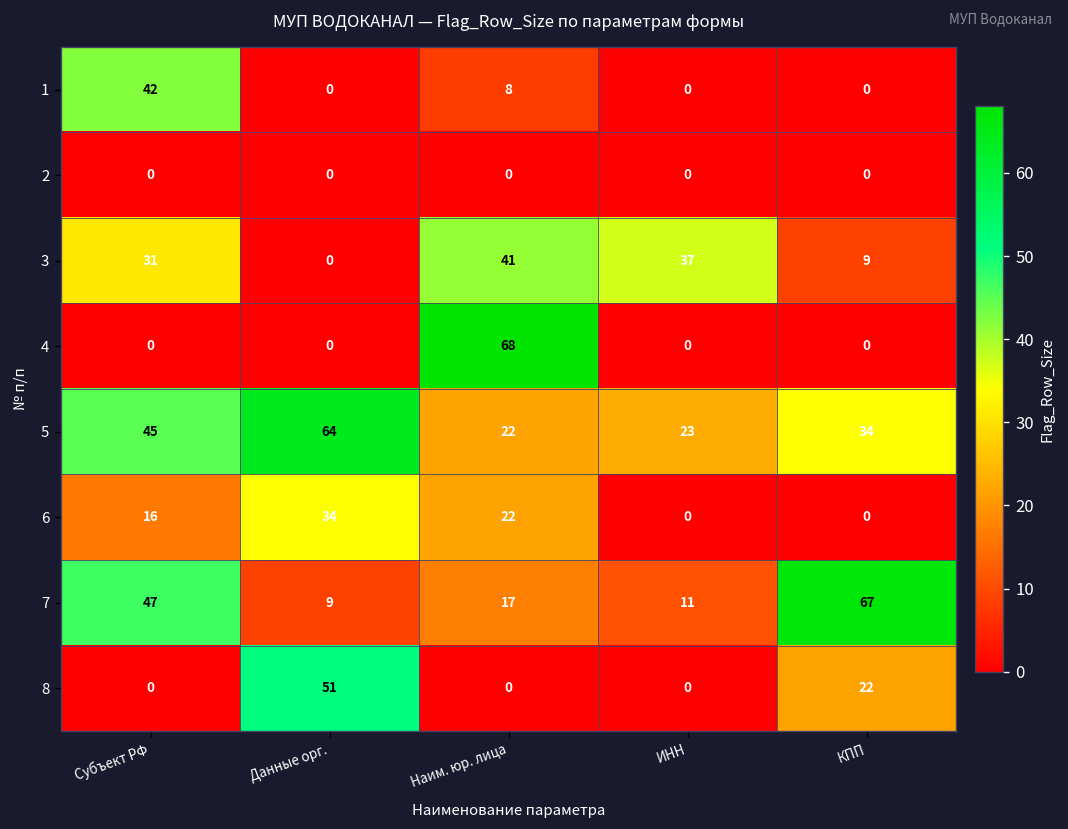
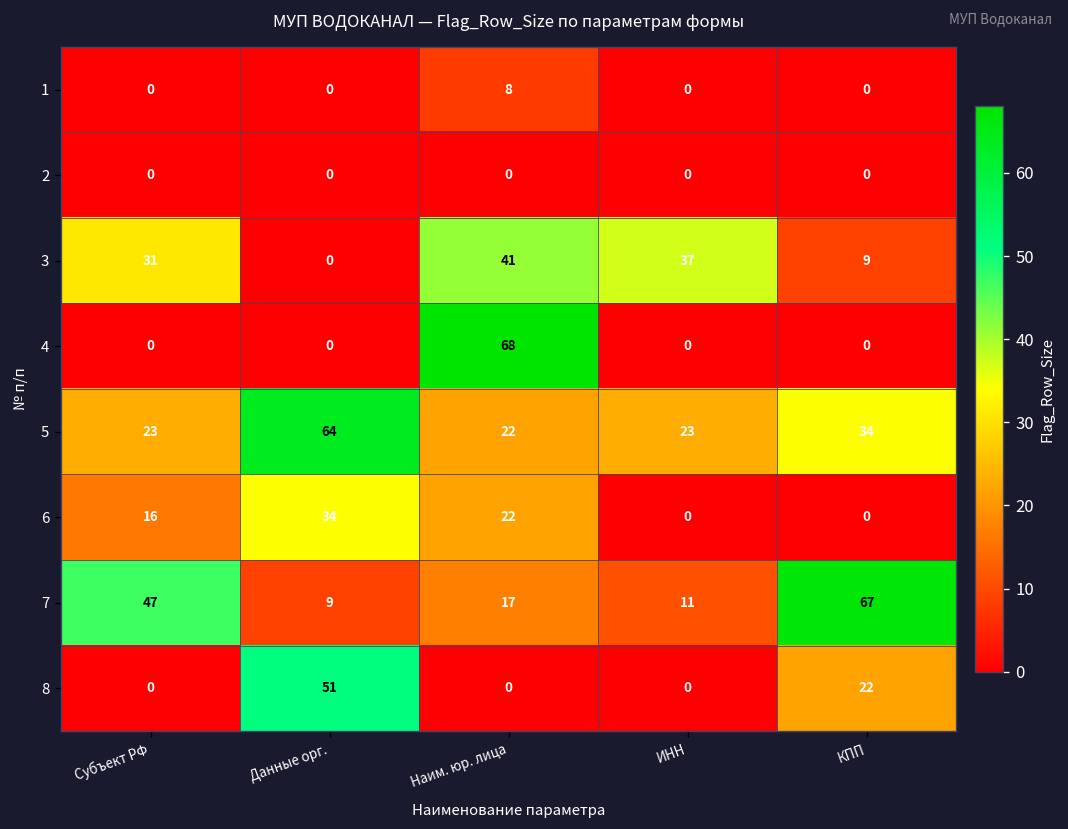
  {
    "1": {
-     "Субъект РФ": 42,
+     "Субъект РФ": 0,
      "Данные орг.": 0,
      "Наим. юр. лица": 8,
      "ИНН": 0,
      "КПП": 0
    },
    "2": {
      "Субъект РФ": 0,
      "Данные орг.": 0,
      "Наим. юр. лица": 0,
      "ИНН": 0,
      "КПП": 0
    },
    "3": {
      "Субъект РФ": 31,
      "Данные орг.": 0,
      "Наим. юр. лица": 41,
      "ИНН": 37,
      "КПП": 9
    },
    "4": {
      "Субъект РФ": 0,
      "Данные орг.": 0,
      "Наим. юр. лица": 68,
      "ИНН": 0,
      "КПП": 0
    },
    "5": {
-     "Субъект РФ": 45,
+     "Субъект РФ": 23,
      "Данные орг.": 64,
      "Наим. юр. лица": 22,
      "ИНН": 23,
      "КПП": 34
    },
    "6": {
      "Субъект РФ": 16,
      "Данные орг.": 34,
      "Наим. юр. лица": 22,
      "ИНН": 0,
      "КПП": 0
    },
    "7": {
      "Субъект РФ": 47,
      "Данные орг.": 9,
      "Наим. юр. лица": 17,
      "ИНН": 11,
      "КПП": 67
    },
    "8": {
      "Субъект РФ": 0,
      "Данные орг.": 51,
      "Наим. юр. лица": 0,
      "ИНН": 0,
      "КПП": 22
    }
  }
